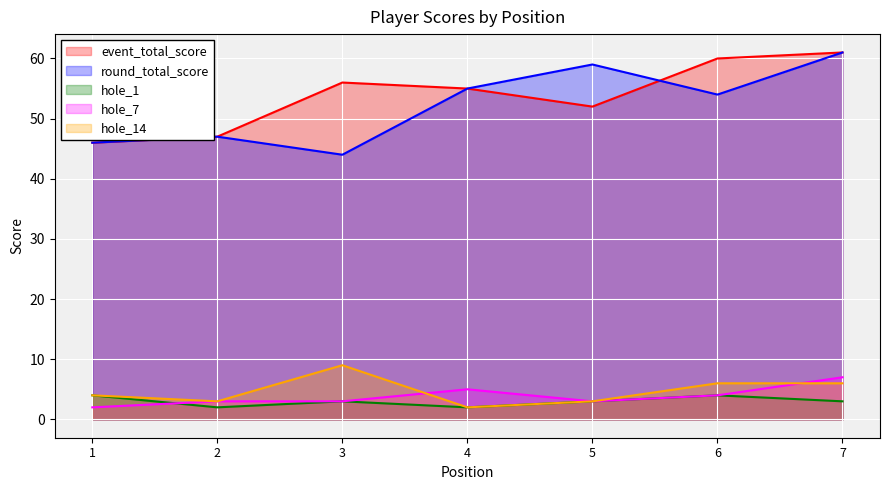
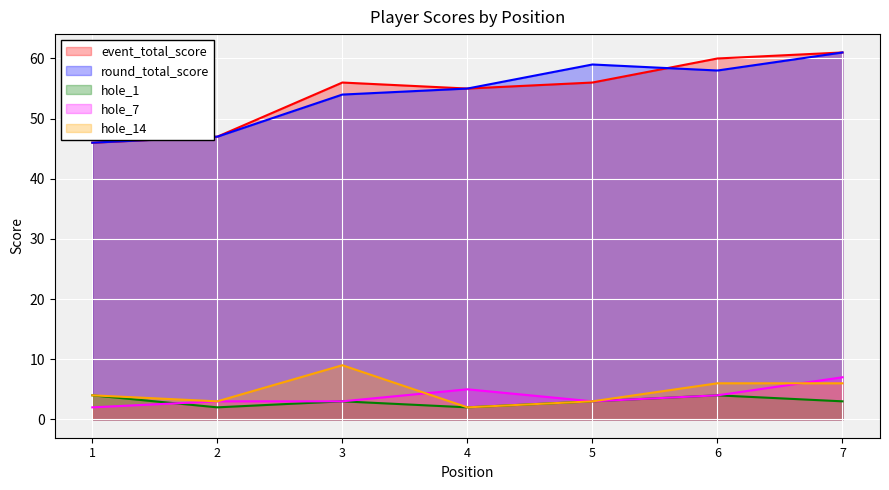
  {
    "event_total_score": {
      "3": 56,
-     "5": 52,
+     "5": 56,
      "6": 60
    },
    "round_total_score": {
-     "3": 44,
+     "3": 54,
      "5": 59,
-     "6": 54
+     "6": 58
    },
    "hole_1": {
      "2": 2,
      "7": 3
    },
    "hole_7": {
      "1": 2,
      "4": 5,
      "7": 7
    },
    "hole_14": {
      "3": 9,
      "6": 6,
      "7": 6
    }
  }
